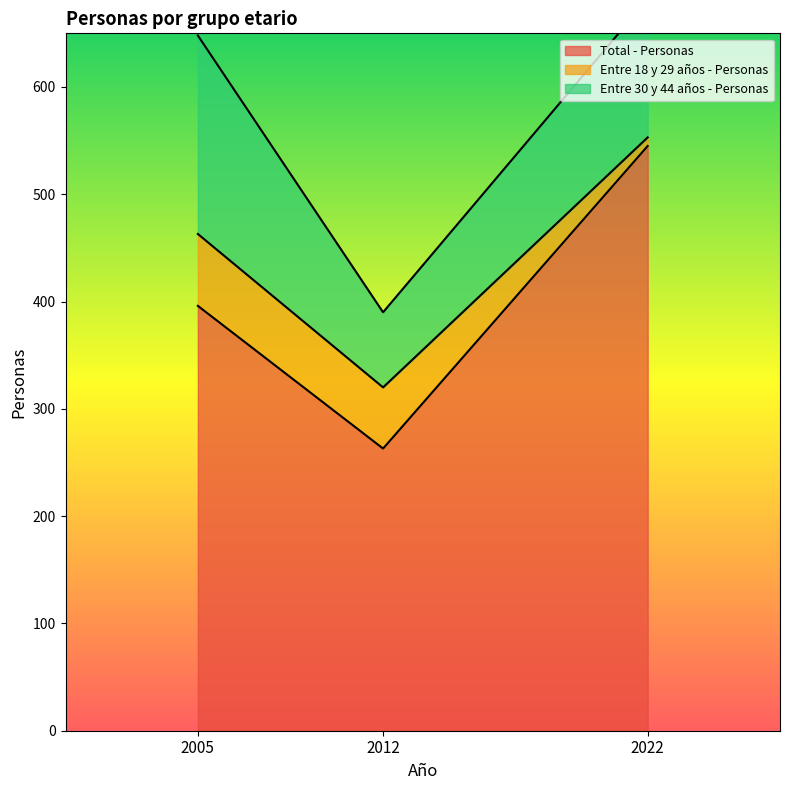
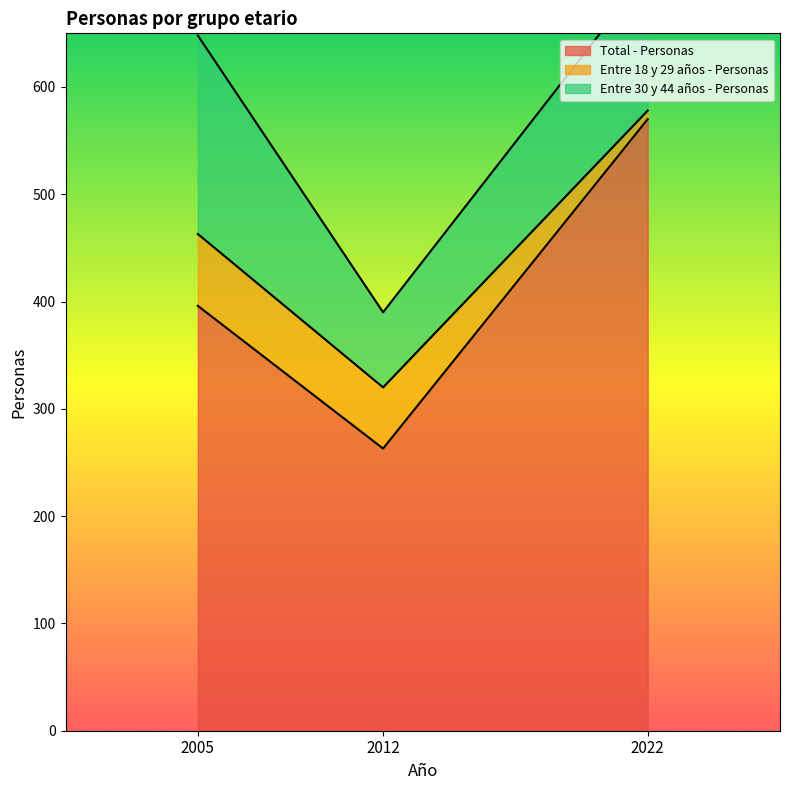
  {
    "Total - Personas": {
      "2005": 396,
      "2012": 263,
-     "2022": 545
+     "2022": 570
    },
    "Entre 18 y 29 años - Personas": {
      "2005": 67,
      "2012": 57,
      "2022": 8
    },
    "Entre 30 y 44 años - Personas": {
      "2005": 185,
      "2012": 70
    }
  }
